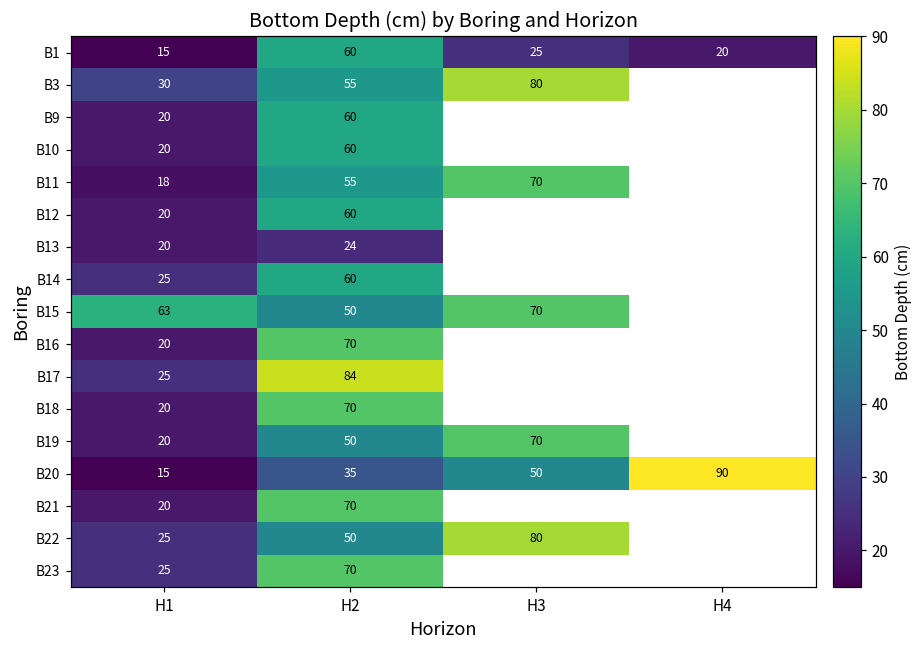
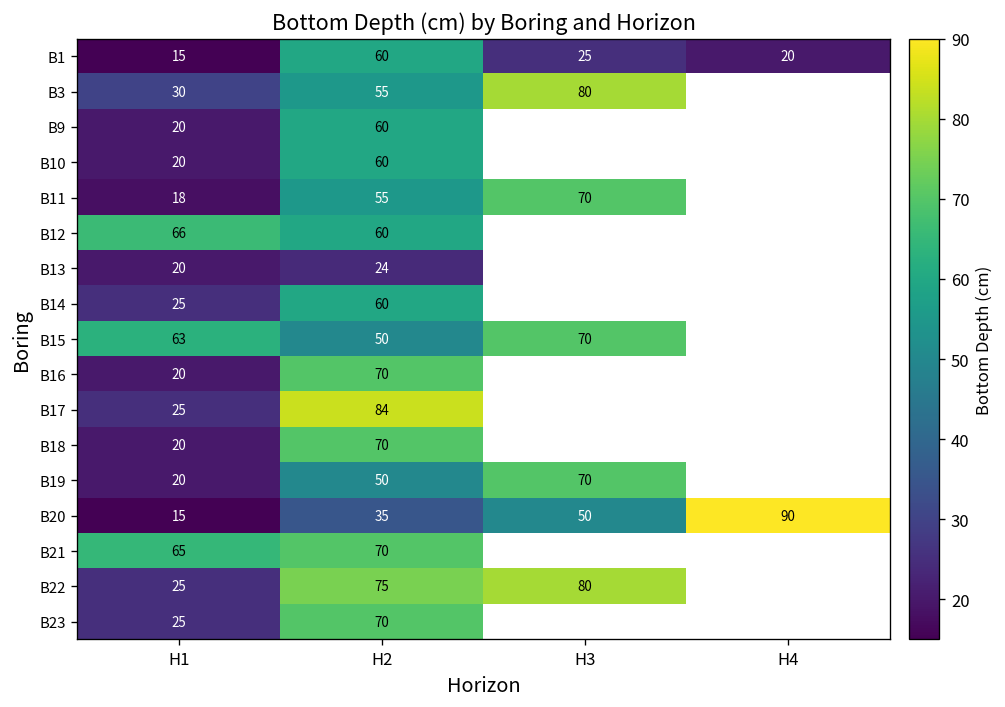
  {
    "B1": {
      "H1": 15,
      "H2": 60,
      "H3": 25,
      "H4": 20
    },
    "B3": {
      "H1": 30,
      "H2": 55,
      "H3": 80
    },
    "B9": {
      "H1": 20,
      "H2": 60
    },
    "B10": {
      "H1": 20,
      "H2": 60
    },
    "B11": {
      "H1": 18,
      "H2": 55,
      "H3": 70
    },
    "B12": {
-     "H1": 20,
+     "H1": 66,
      "H2": 60
    },
    "B13": {
      "H1": 20,
      "H2": 24
    },
    "B14": {
      "H1": 25,
      "H2": 60
    },
    "B15": {
      "H1": 63,
      "H2": 50,
      "H3": 70
    },
    "B16": {
      "H1": 20,
      "H2": 70
    },
    "B17": {
      "H1": 25,
      "H2": 84
    },
    "B18": {
      "H1": 20,
      "H2": 70
    },
    "B19": {
      "H1": 20,
      "H2": 50,
      "H3": 70
    },
    "B20": {
      "H1": 15,
      "H2": 35,
      "H3": 50,
      "H4": 90
    },
    "B21": {
-     "H1": 20,
+     "H1": 65,
      "H2": 70
    },
    "B22": {
      "H1": 25,
-     "H2": 50,
+     "H2": 75,
      "H3": 80
    },
    "B23": {
      "H1": 25,
      "H2": 70
    }
  }
